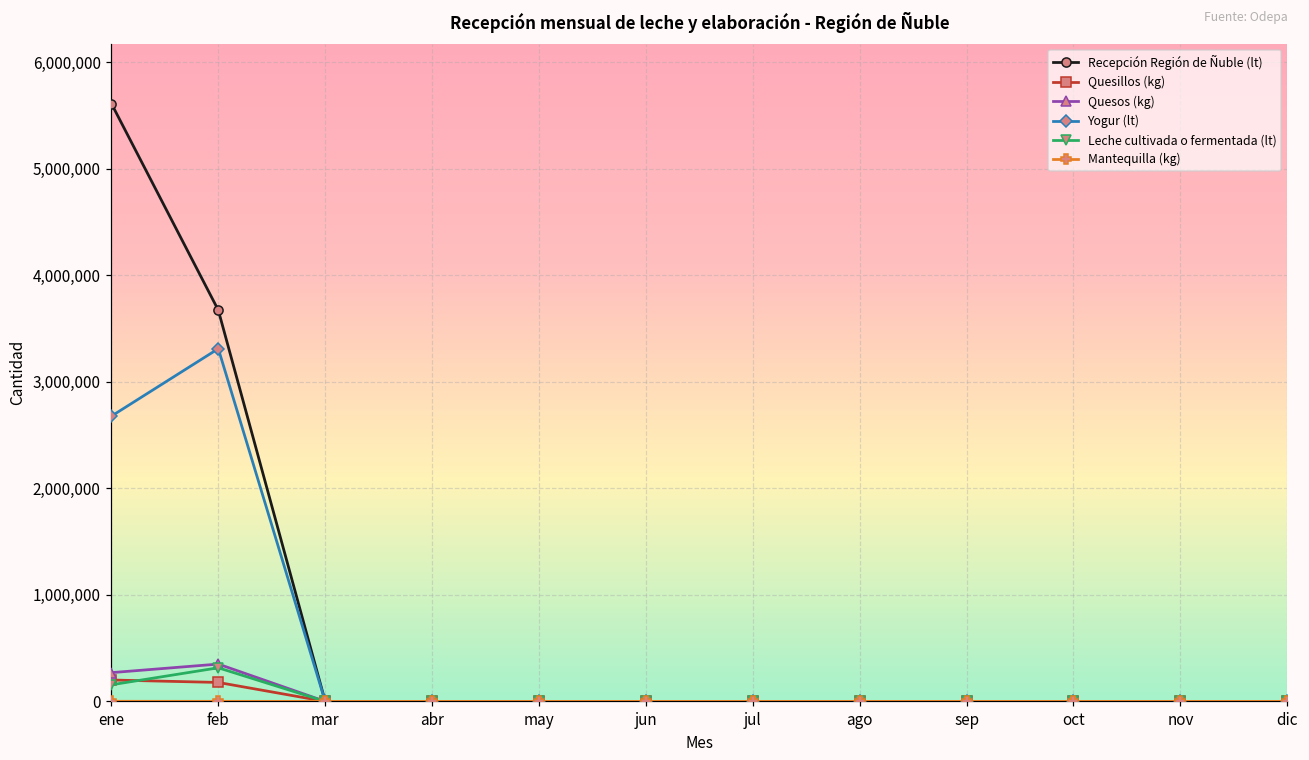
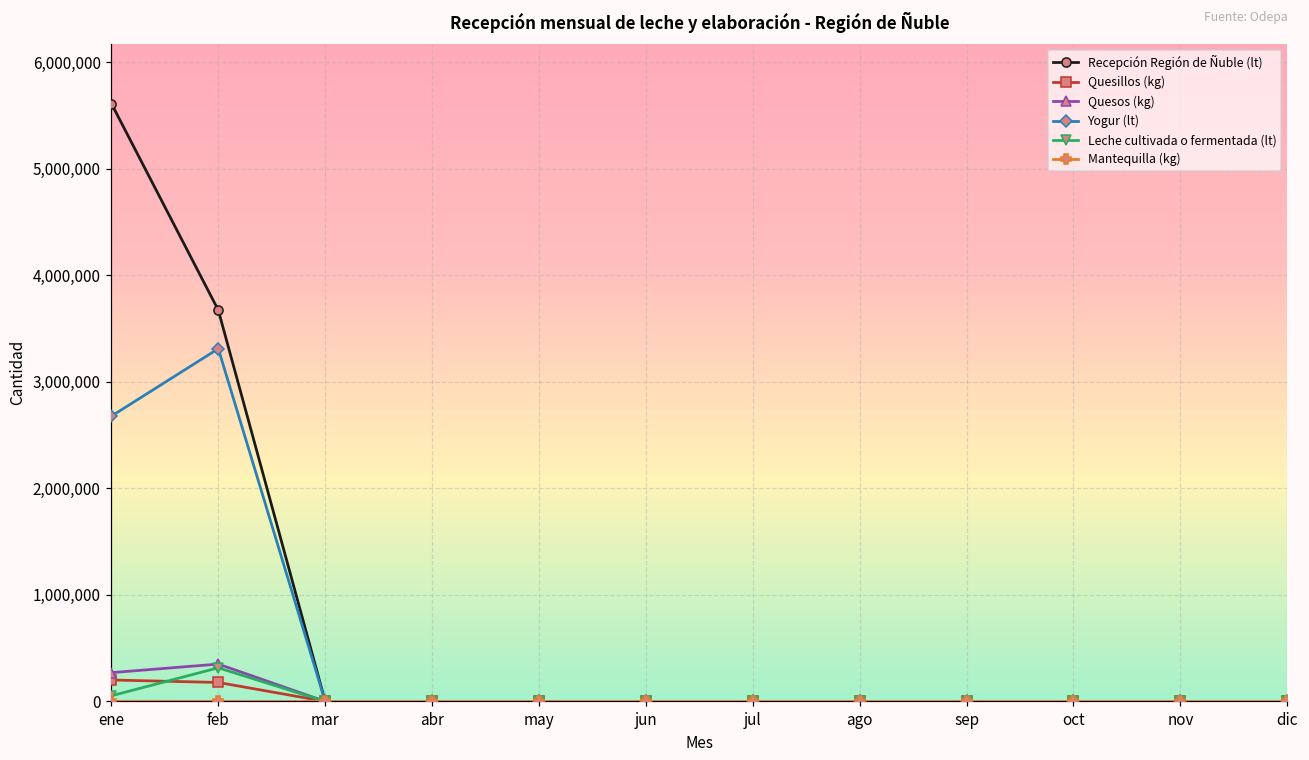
  {
    "Recepción Región de Ñuble (lt)": {
      "ene": "5,600,000",
      "feb": "3,700,000"
    },
    "Quesillos (kg)": {
      "ene": "200,000",
      "feb": "200,000"
    },
    "Quesos (kg)": {
      "ene": "300,000",
      "feb": "400,000"
    },
    "Yogur (lt)": {
      "ene": "2,700,000",
      "feb": "3,300,000"
    },
    "Leche cultivada o fermentada (lt)": {
-     "ene": "200,000",
+     "ene": "100,000",
      "feb": "300,000"
    },
    "Mantequilla (kg)": {
      "ene": "0",
      "feb": "0"
    }
  }
